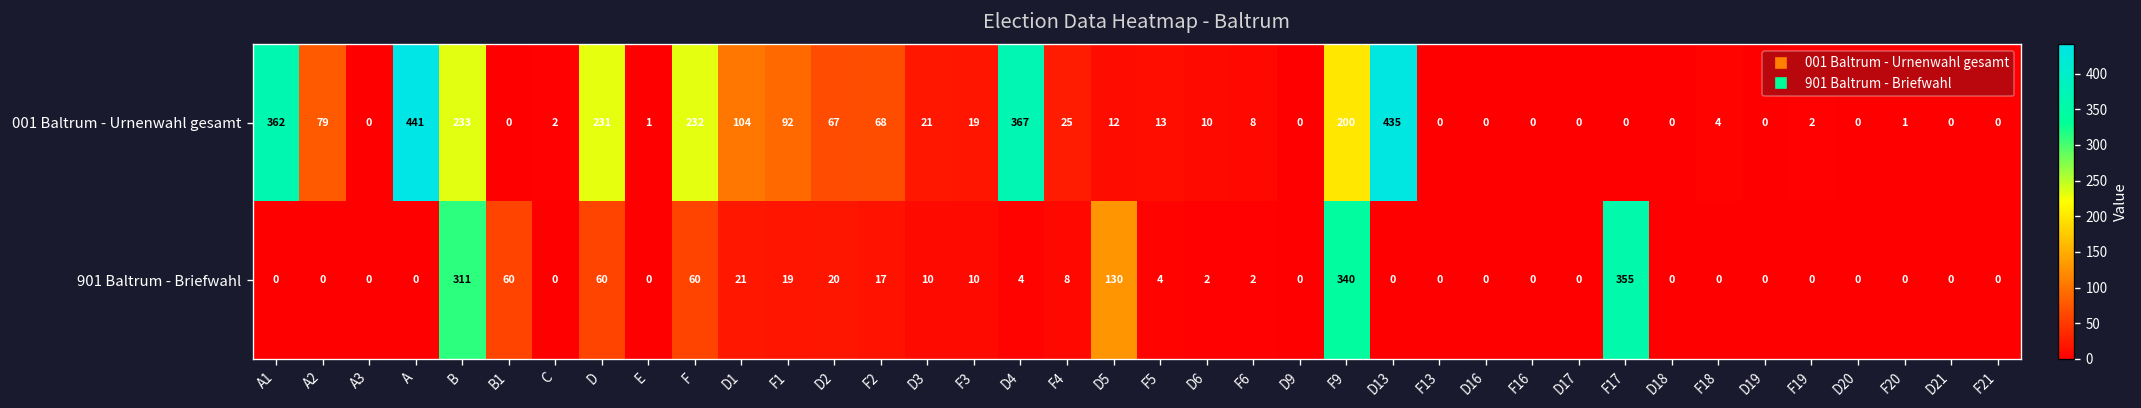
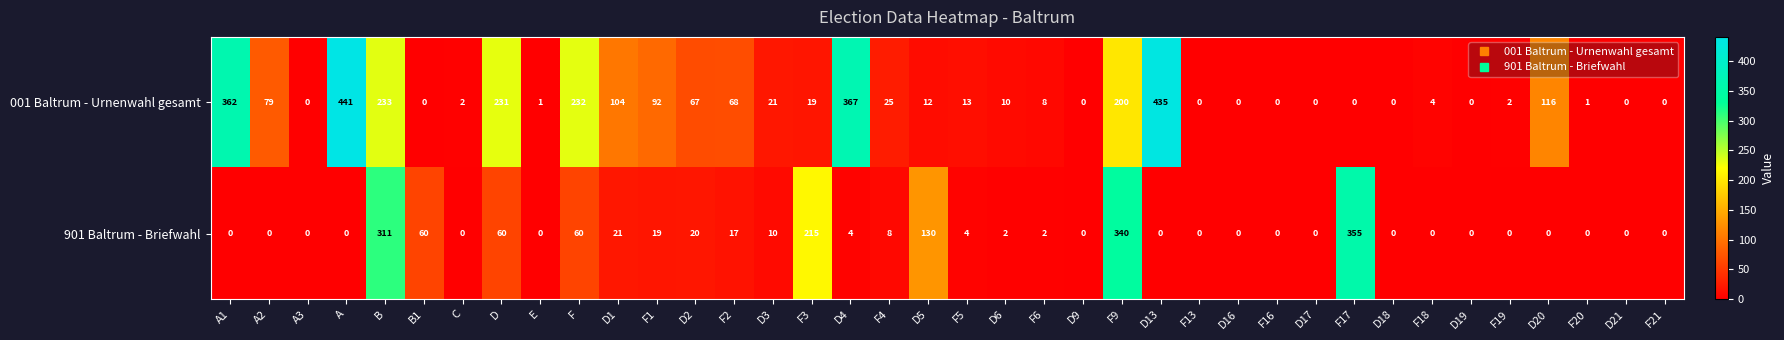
  {
    "001 Baltrum - Urnenwahl gesamt": {
      "A1": 362,
      "A2": 79,
      "A3": 0,
      "A": 441,
      "B": 233,
      "B1": 0,
      "C": 2,
      "D": 231,
      "E": 1,
      "F": 232,
      "D1": 104,
      "F1": 92,
      "D2": 67,
      "F2": 68,
      "D3": 21,
      "F3": 19,
      "D4": 367,
      "F4": 25,
      "D5": 12,
      "F5": 13,
      "D6": 10,
      "F6": 8,
      "D9": 0,
      "F9": 200,
      "D13": 435,
      "F13": 0,
      "D16": 0,
      "F16": 0,
      "D17": 0,
      "F17": 0,
      "D18": 0,
      "F18": 4,
      "D19": 0,
      "F19": 2,
-     "D20": 0,
+     "D20": 116,
      "F20": 1,
      "D21": 0,
      "F21": 0
    },
    "901 Baltrum - Briefwahl": {
      "A1": 0,
      "A2": 0,
      "A3": 0,
      "A": 0,
      "B": 311,
      "B1": 60,
      "C": 0,
      "D": 60,
      "E": 0,
      "F": 60,
      "D1": 21,
      "F1": 19,
      "D2": 20,
      "F2": 17,
      "D3": 10,
-     "F3": 10,
+     "F3": 215,
      "D4": 4,
      "F4": 8,
      "D5": 130,
      "F5": 4,
      "D6": 2,
      "F6": 2,
      "D9": 0,
      "F9": 340,
      "D13": 0,
      "F13": 0,
      "D16": 0,
      "F16": 0,
      "D17": 0,
      "F17": 355,
      "D18": 0,
      "F18": 0,
      "D19": 0,
      "F19": 0,
      "D20": 0,
      "F20": 0,
      "D21": 0,
      "F21": 0
    }
  }
